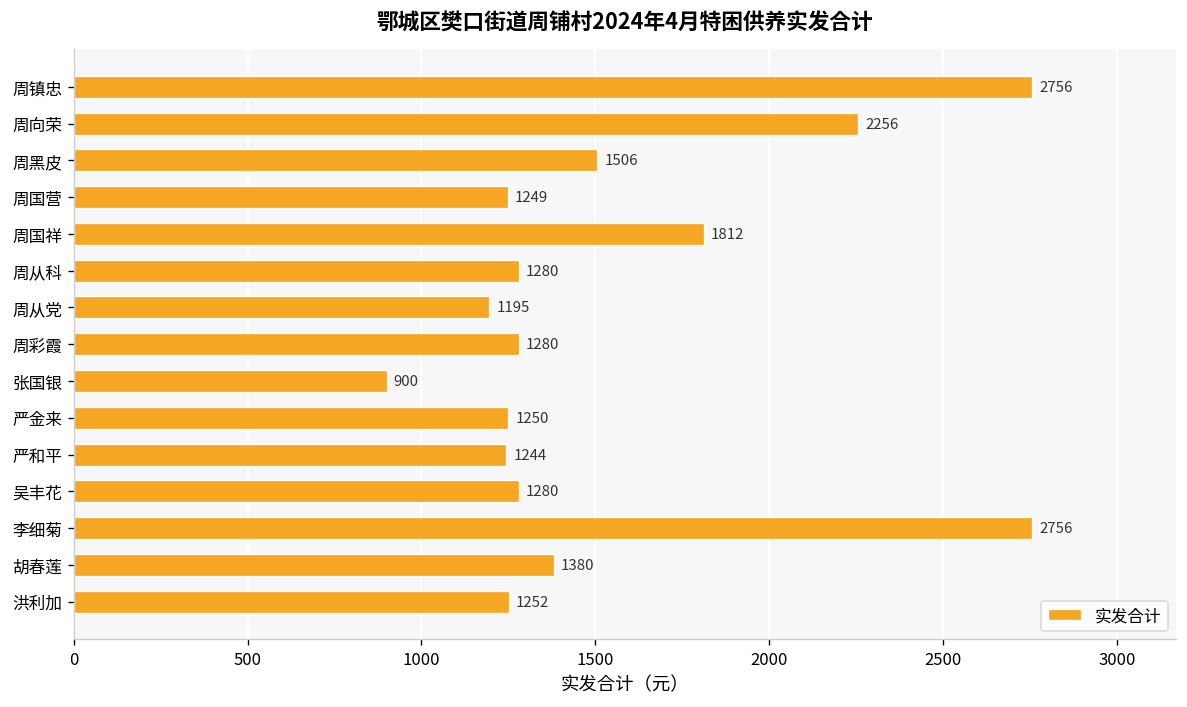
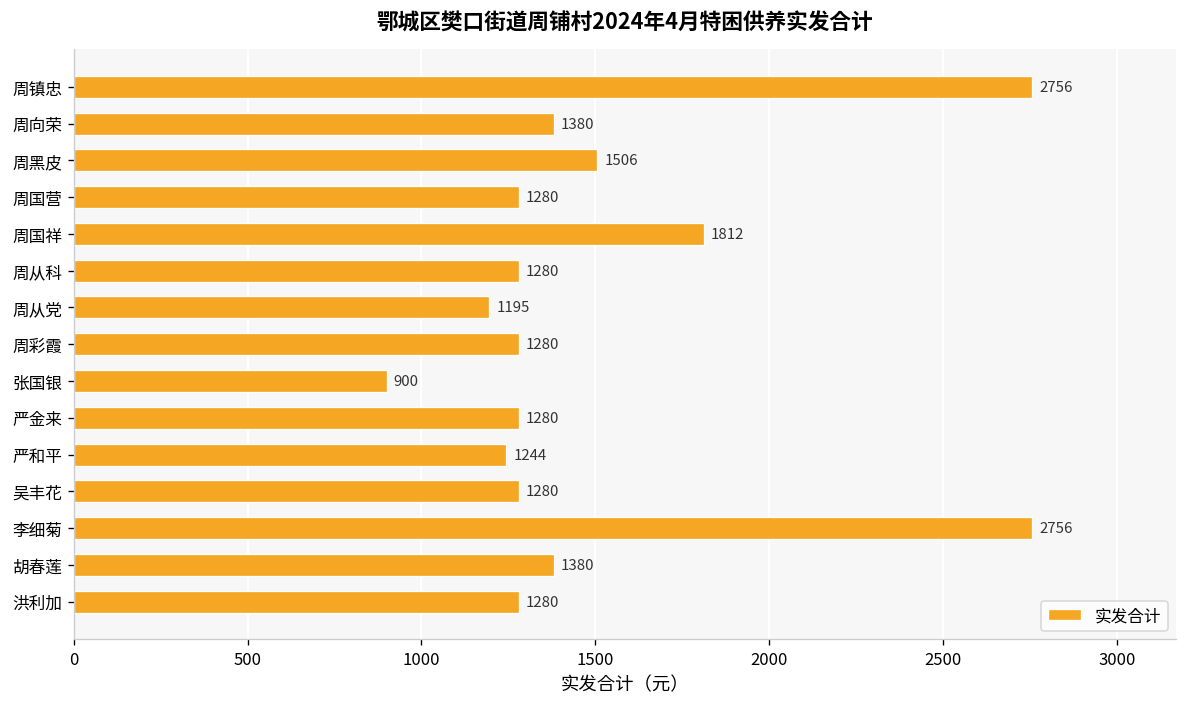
  {
    "周镇忠": 2756,
-   "周向荣": 2256,
+   "周向荣": 1380,
    "周黑皮": 1506,
-   "周国营": 1249,
+   "周国营": 1280,
    "周国祥": 1812,
    "周从科": 1280,
    "周从党": 1195,
    "周彩霞": 1280,
    "张国银": 900,
-   "严金来": 1250,
+   "严金来": 1280,
    "严和平": 1244,
    "吴丰花": 1280,
    "李细菊": 2756,
    "胡春莲": 1380,
-   "洪利加": 1252
+   "洪利加": 1280
  }
